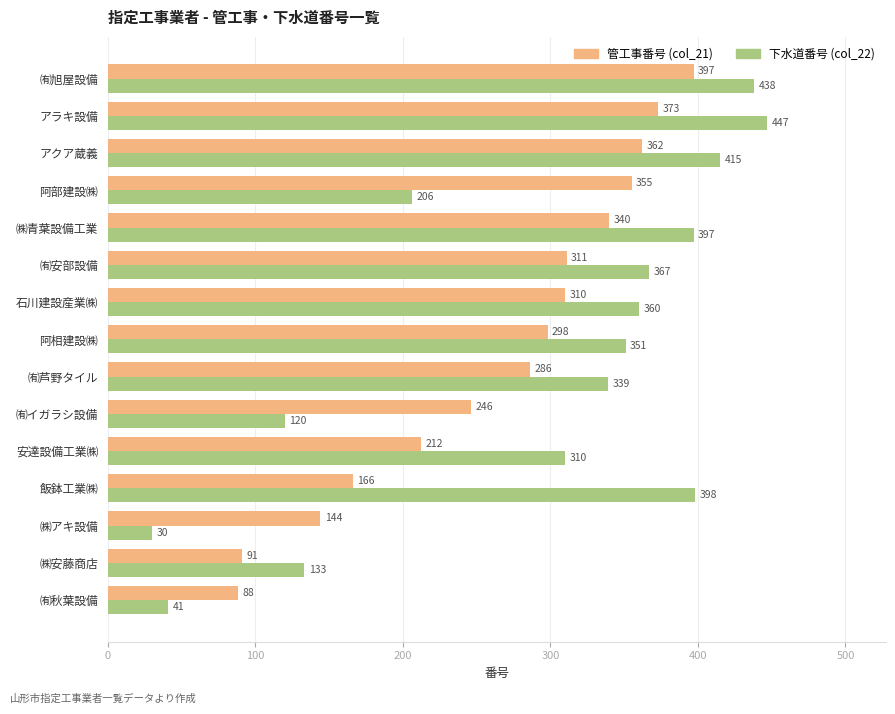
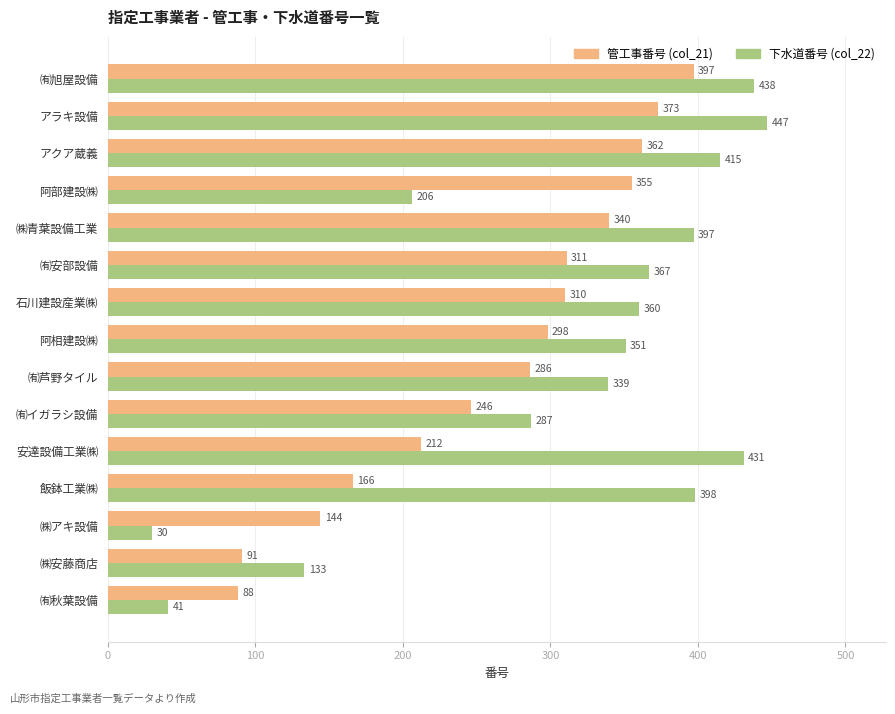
  {
    "管工事番号 (col_21)": {
      "㈲旭屋設備": 397,
      "アラキ設備": 373,
      "アクア蔵義": 362,
      "阿部建設㈱": 355,
      "㈱青葉設備工業": 340,
      "㈲安部設備": 311,
      "石川建設産業㈱": 310,
      "阿相建設㈱": 298,
      "㈲芦野タイル": 286,
      "㈲イガラシ設備": 246,
      "安達設備工業㈱": 212,
      "飯鉢工業㈱": 166,
      "㈱アキ設備": 144,
      "㈱安藤商店": 91,
      "㈲秋葉設備": 88
    },
    "下水道番号 (col_22)": {
      "㈲旭屋設備": 438,
      "アラキ設備": 447,
      "アクア蔵義": 415,
      "阿部建設㈱": 206,
      "㈱青葉設備工業": 397,
      "㈲安部設備": 367,
      "石川建設産業㈱": 360,
      "阿相建設㈱": 351,
      "㈲芦野タイル": 339,
-     "㈲イガラシ設備": 120,
-     "安達設備工業㈱": 310,
+     "㈲イガラシ設備": 287,
+     "安達設備工業㈱": 431,
      "飯鉢工業㈱": 398,
      "㈱アキ設備": 30,
      "㈱安藤商店": 133,
      "㈲秋葉設備": 41
    }
  }
